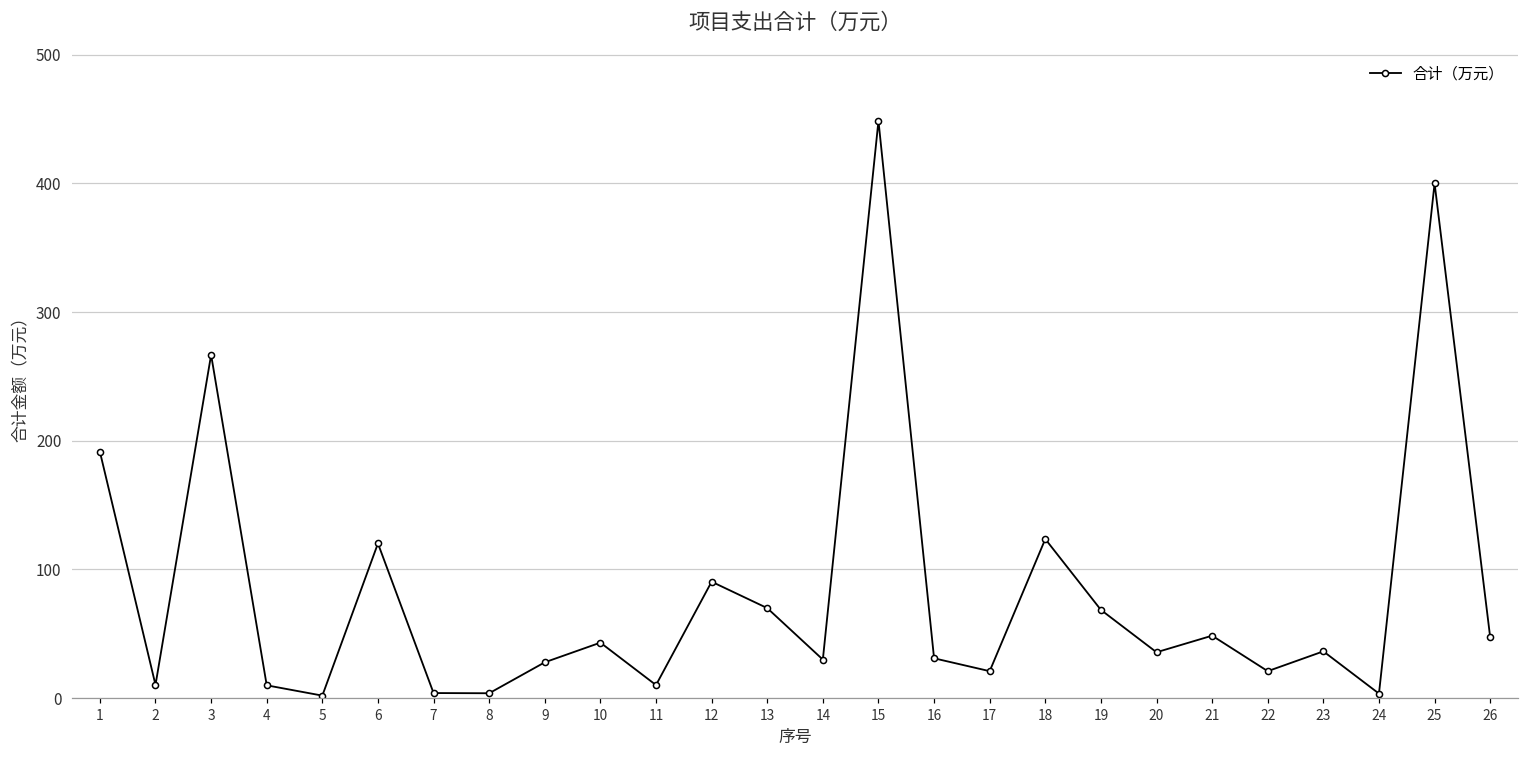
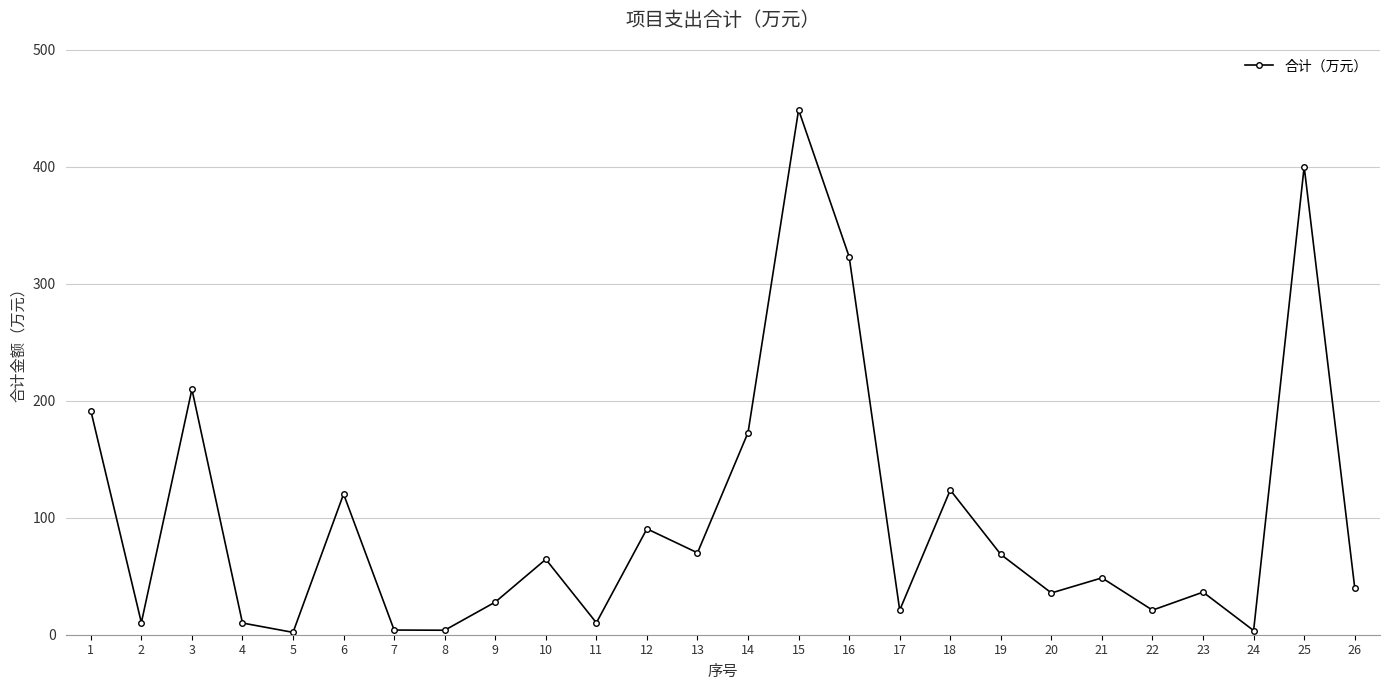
  {
    "1": 192,
    "2": 10,
-   "3": 267,
+   "3": 210,
    "4": 10,
    "5": 2,
    "6": 120,
    "7": 4,
    "8": 4,
    "9": 28,
-   "10": 43,
+   "10": 64,
    "11": 10,
    "12": 91,
    "13": 70,
-   "14": 30,
+   "14": 173,
    "15": 449,
-   "16": 31,
+   "16": 323,
    "17": 21,
    "18": 124,
    "19": 69,
    "20": 36,
    "21": 49,
    "22": 21,
    "23": 36,
    "24": 4,
    "25": 400,
-   "26": 47
+   "26": 40
  }
